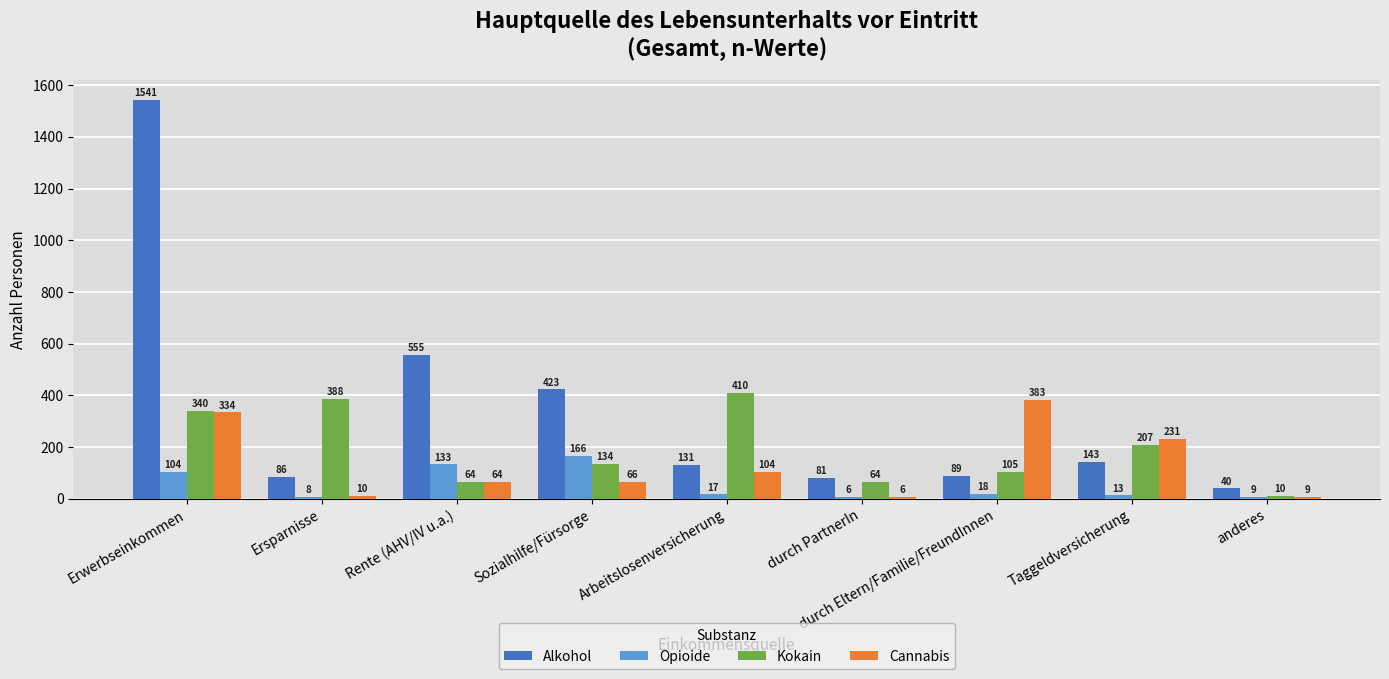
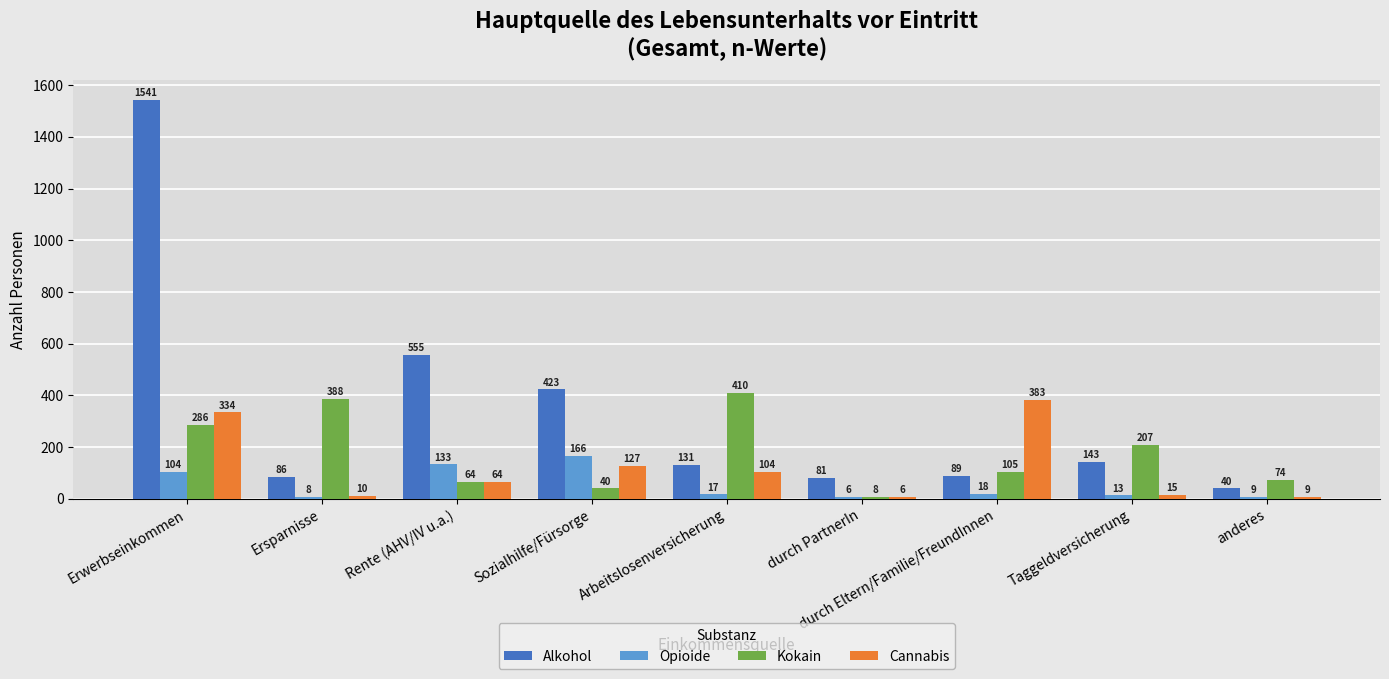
  {
    "Kokain": {
-     "Erwerbseinkommen": 340,
+     "Erwerbseinkommen": 286,
      "Ersparnisse": 388,
      "Rente (AHV/IV u.a.)": 64,
-     "Sozialhilfe/Fürsorge": 134,
+     "Sozialhilfe/Fürsorge": 40,
      "Arbeitslosenversicherung": 410,
-     "durch PartnerIn": 64,
+     "durch PartnerIn": 8,
      "durch Eltern/Familie/FreundInnen": 105,
      "Taggeldversicherung": 207,
-     "anderes": 10
+     "anderes": 74
    },
    "Cannabis": {
      "Erwerbseinkommen": 334,
      "Ersparnisse": 10,
      "Rente (AHV/IV u.a.)": 64,
-     "Sozialhilfe/Fürsorge": 66,
+     "Sozialhilfe/Fürsorge": 127,
      "Arbeitslosenversicherung": 104,
      "durch PartnerIn": 6,
      "durch Eltern/Familie/FreundInnen": 383,
-     "Taggeldversicherung": 231,
+     "Taggeldversicherung": 15,
      "anderes": 9
    }
  }
